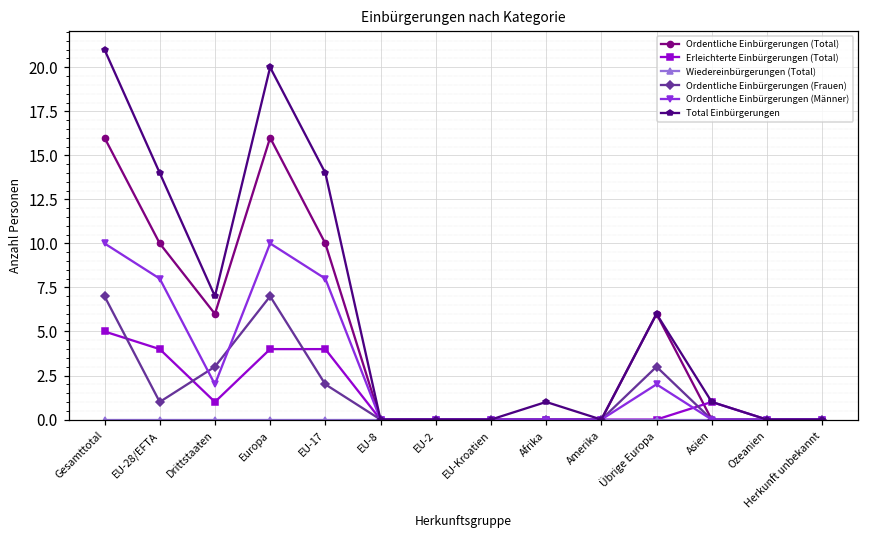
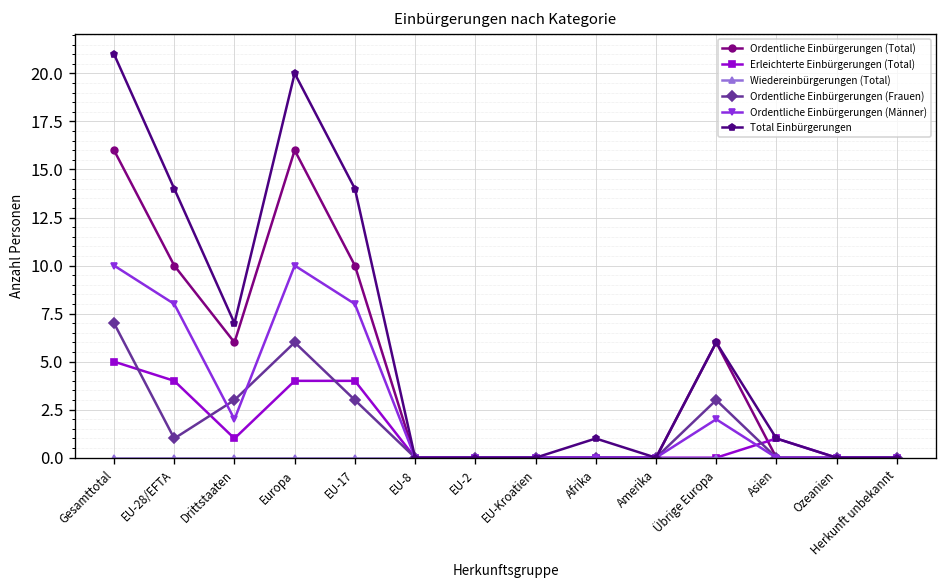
  {
    "Wiedereinbürgerungen (Total)": {
      "Gesamttotal": 0,
      "EU-28/EFTA": 0,
      "Drittstaaten": 0,
      "Europa": 0,
      "EU-17": 0
    },
    "Ordentliche Einbürgerungen (Frauen)": {
      "Gesamttotal": 7,
      "EU-28/EFTA": 1,
      "Drittstaaten": 3,
-     "Europa": 7,
-     "EU-17": 2,
+     "Europa": 6,
+     "EU-17": 3,
      "Übrige Europa": 3
    }
  }
